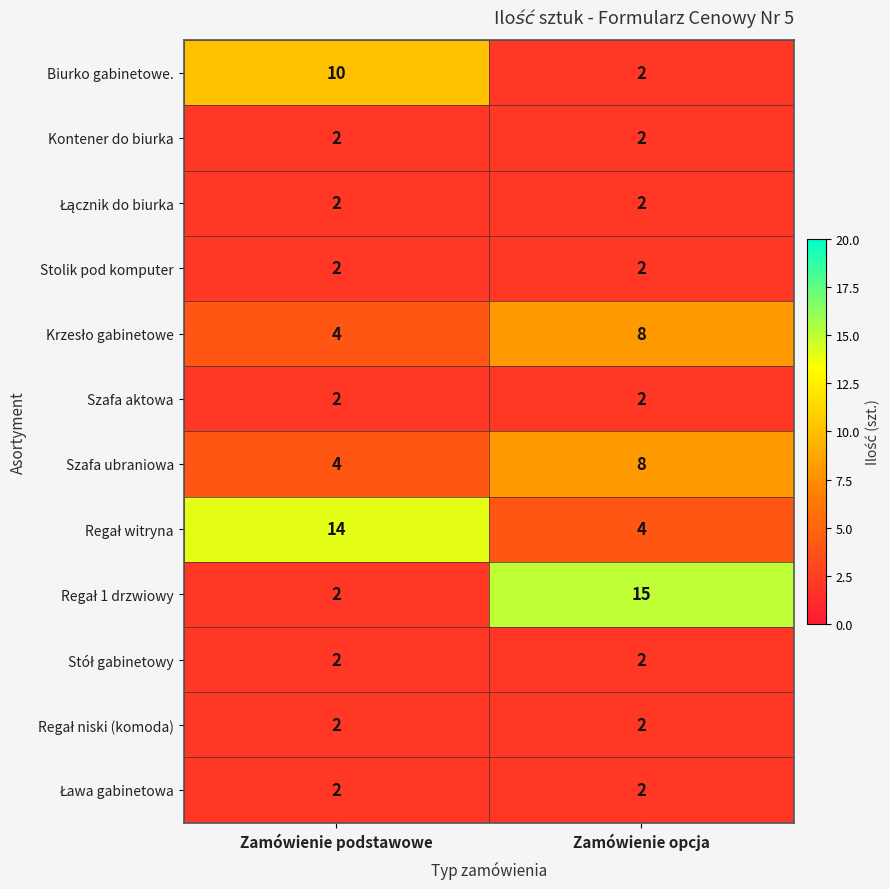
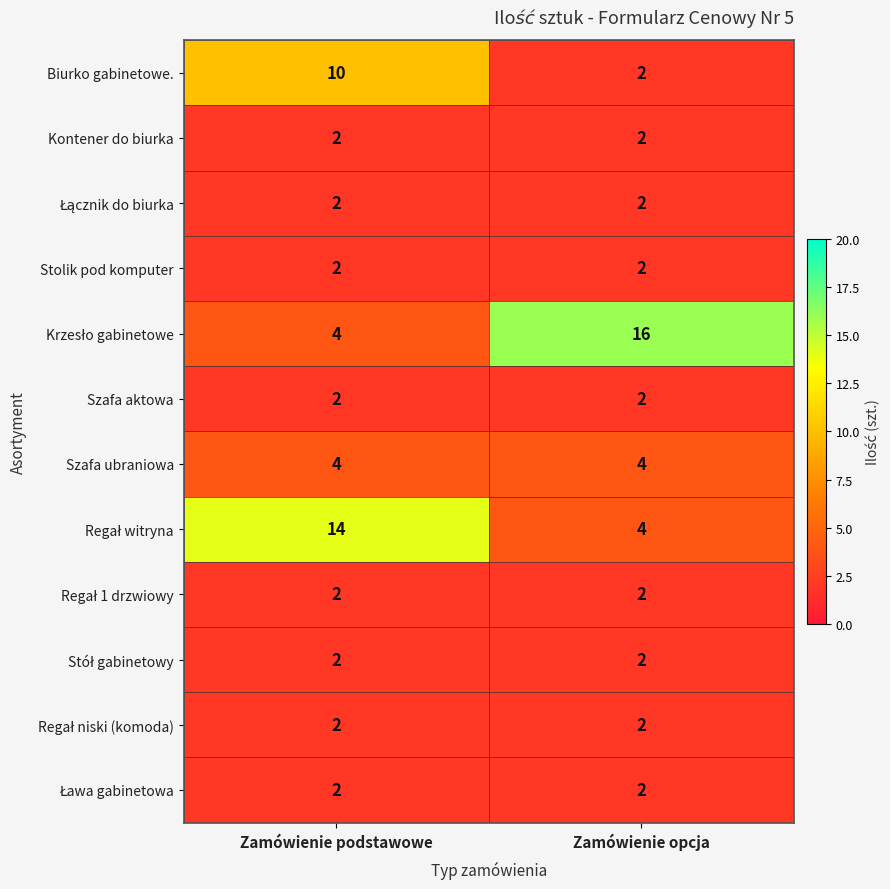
  {
    "Biurko gabinetowe.": {
      "Zamówienie podstawowe": 10,
      "Zamówienie opcja": 2
    },
    "Kontener do biurka": {
      "Zamówienie podstawowe": 2,
      "Zamówienie opcja": 2
    },
    "Łącznik do biurka": {
      "Zamówienie podstawowe": 2,
      "Zamówienie opcja": 2
    },
    "Stolik pod komputer": {
      "Zamówienie podstawowe": 2,
      "Zamówienie opcja": 2
    },
    "Krzesło gabinetowe": {
      "Zamówienie podstawowe": 4,
-     "Zamówienie opcja": 8
+     "Zamówienie opcja": 16
    },
    "Szafa aktowa": {
      "Zamówienie podstawowe": 2,
      "Zamówienie opcja": 2
    },
    "Szafa ubraniowa": {
      "Zamówienie podstawowe": 4,
-     "Zamówienie opcja": 8
+     "Zamówienie opcja": 4
    },
    "Regał witryna": {
      "Zamówienie podstawowe": 14,
      "Zamówienie opcja": 4
    },
    "Regał 1 drzwiowy": {
      "Zamówienie podstawowe": 2,
-     "Zamówienie opcja": 15
+     "Zamówienie opcja": 2
    },
    "Stół gabinetowy": {
      "Zamówienie podstawowe": 2,
      "Zamówienie opcja": 2
    },
    "Regał niski (komoda)": {
      "Zamówienie podstawowe": 2,
      "Zamówienie opcja": 2
    },
    "Ława gabinetowa": {
      "Zamówienie podstawowe": 2,
      "Zamówienie opcja": 2
    }
  }
